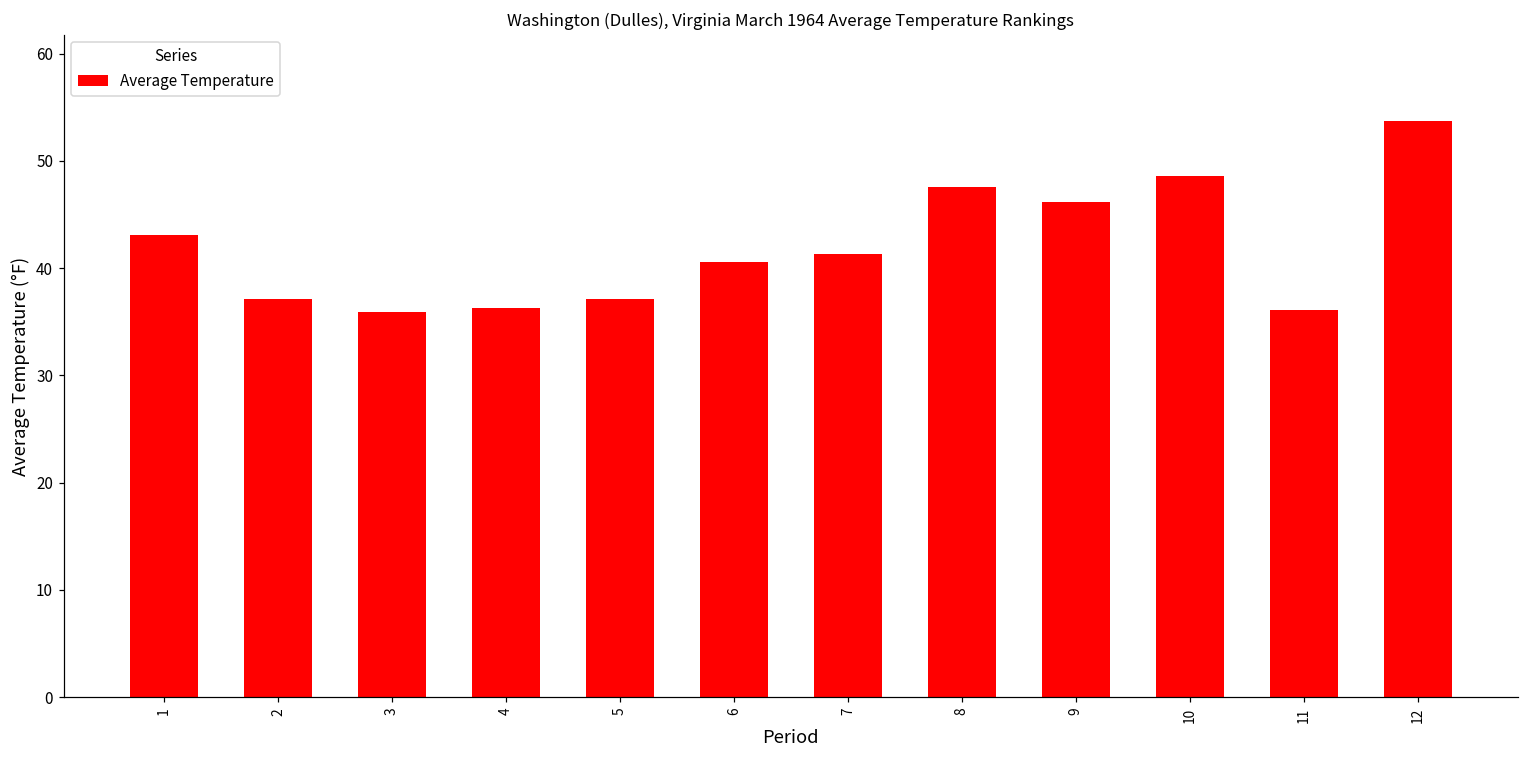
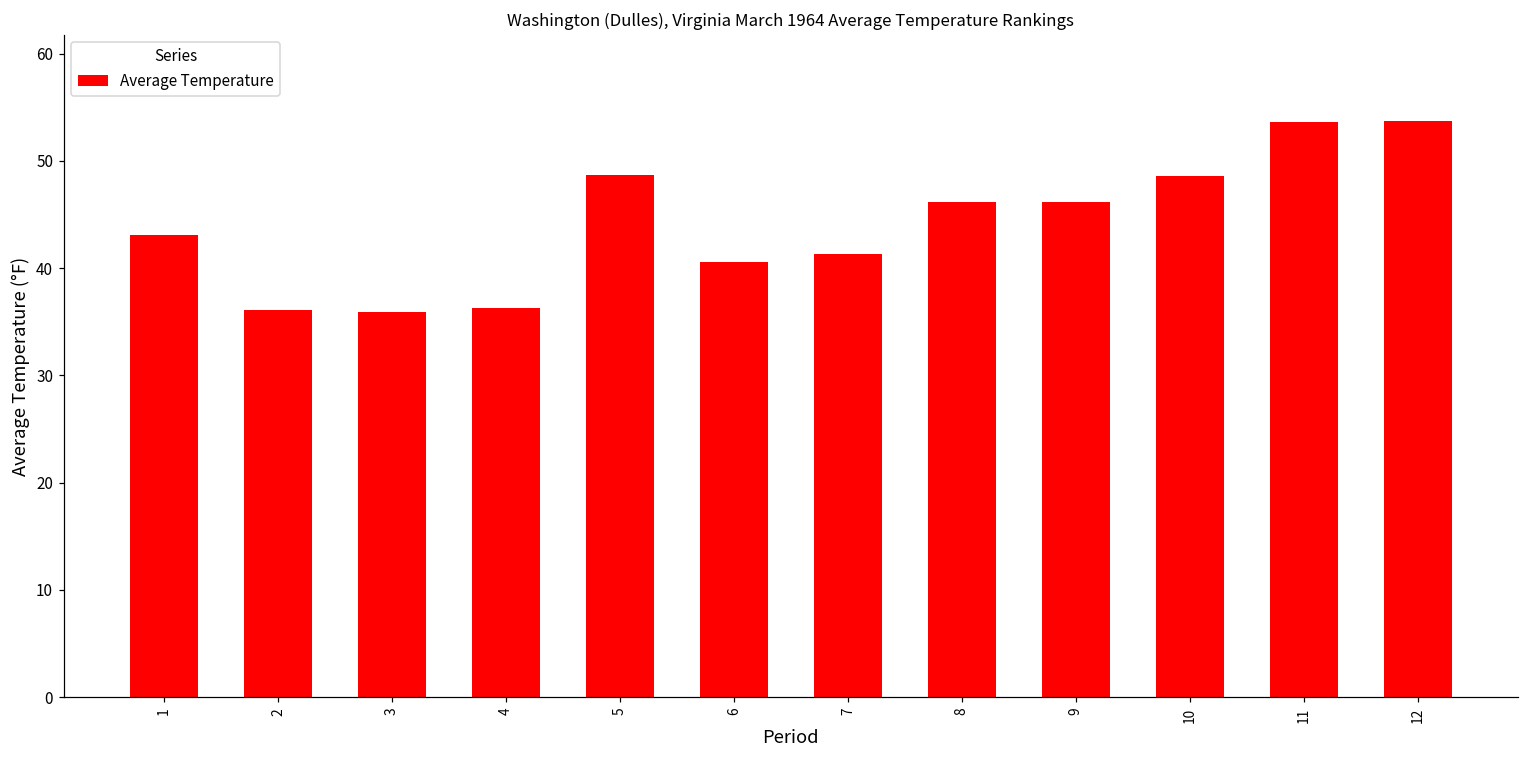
  {
    "1": 43,
-   "2": 37,
+   "2": 36,
    "3": 36,
    "4": 36,
-   "5": 37,
+   "5": 49,
    "6": 41,
    "7": 41,
-   "8": 48,
+   "8": 46,
    "9": 46,
    "10": 49,
-   "11": 36,
+   "11": 54,
    "12": 54
  }
